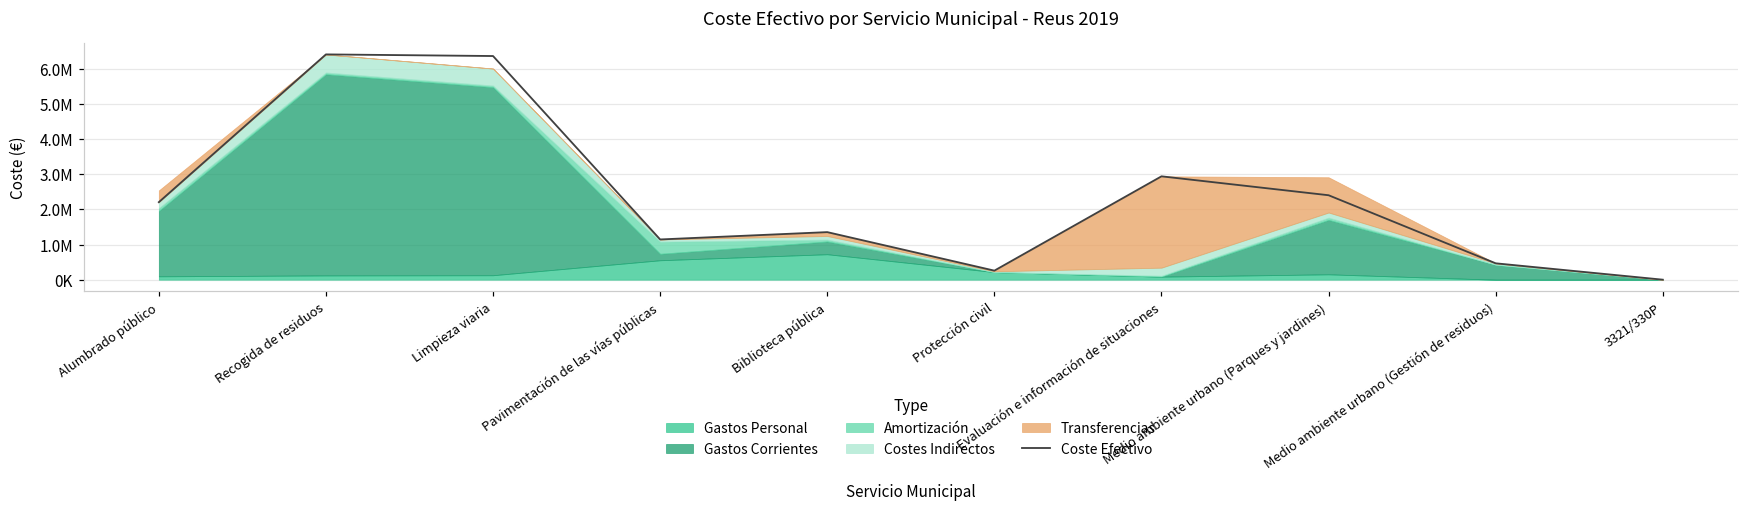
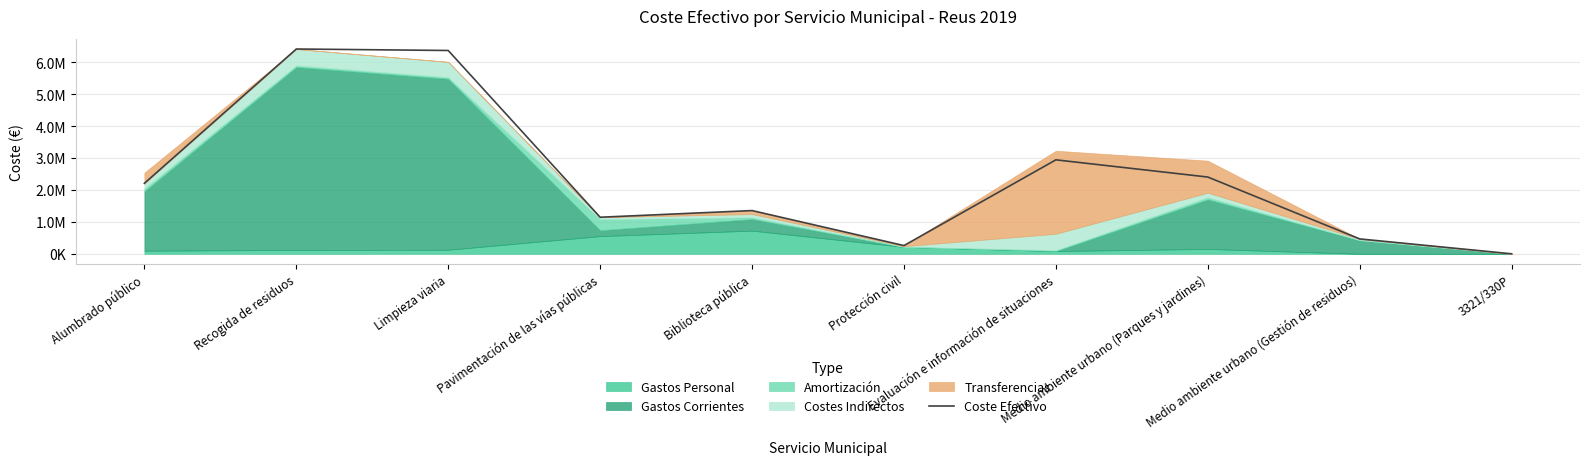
  {
    "Coste Efectivo": {
      "Limpieza viaria": 6400000,
      "Medio ambiente urbano (Parques y jardines)": 2400000
    },
    "Costes Indirectos": {
      "Biblioteca pública": 100000,
-     "Evaluación e información de situaciones": 200000,
+     "Evaluación e información de situaciones": 500000,
      "Medio ambiente urbano (Parques y jardines)": 100000
    },
    "Transferencias": {
      "Alumbrado público": 300000,
      "Medio ambiente urbano (Parques y jardines)": 1000000
    }
  }
